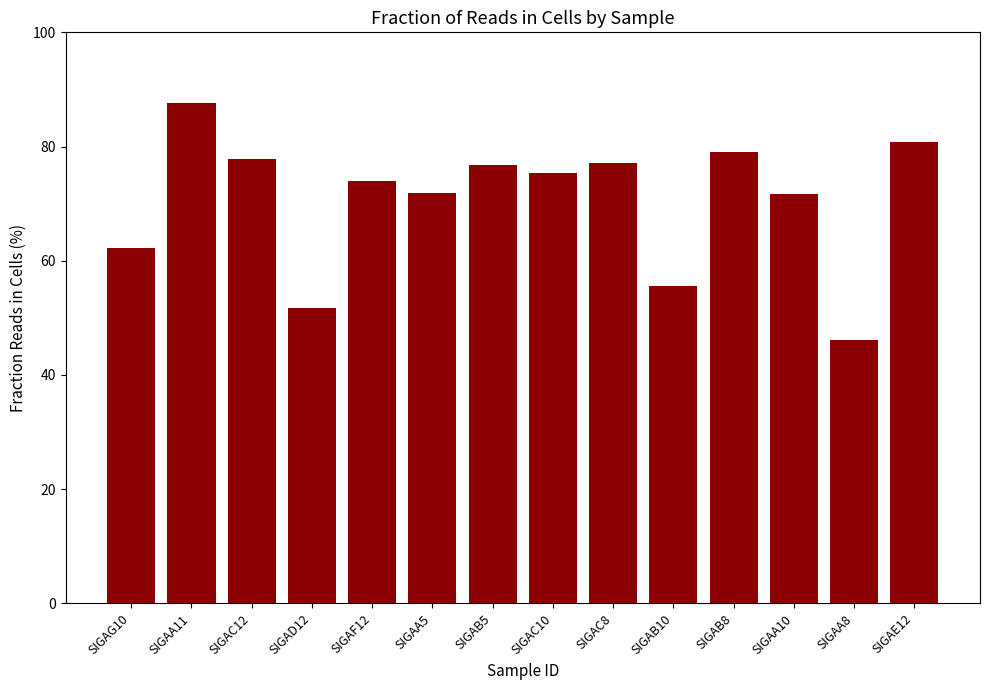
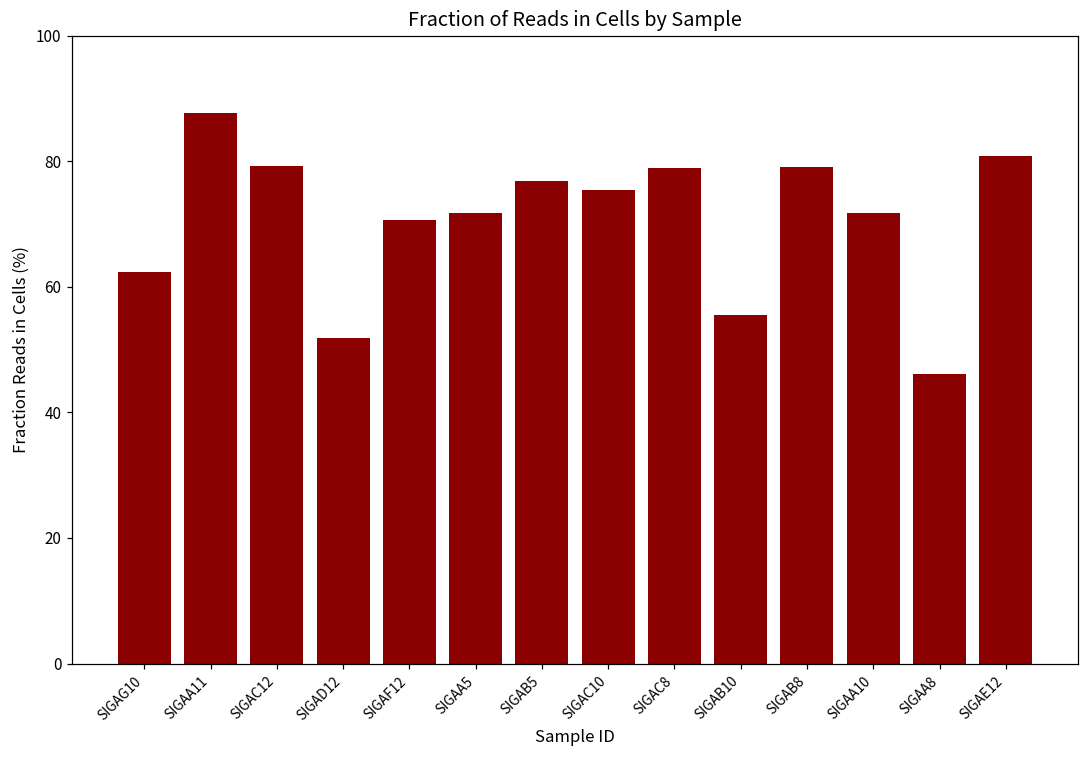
  {
    "SIGAG10": 62,
    "SIGAA11": 88,
-   "SIGAC12": 78,
+   "SIGAC12": 79,
    "SIGAD12": 52,
-   "SIGAF12": 74,
+   "SIGAF12": 71,
    "SIGAA5": 72,
    "SIGAB5": 77,
    "SIGAC10": 75,
-   "SIGAC8": 77,
+   "SIGAC8": 79,
    "SIGAB10": 56,
    "SIGAB8": 79,
    "SIGAA10": 72,
    "SIGAA8": 46,
    "SIGAE12": 81
  }
